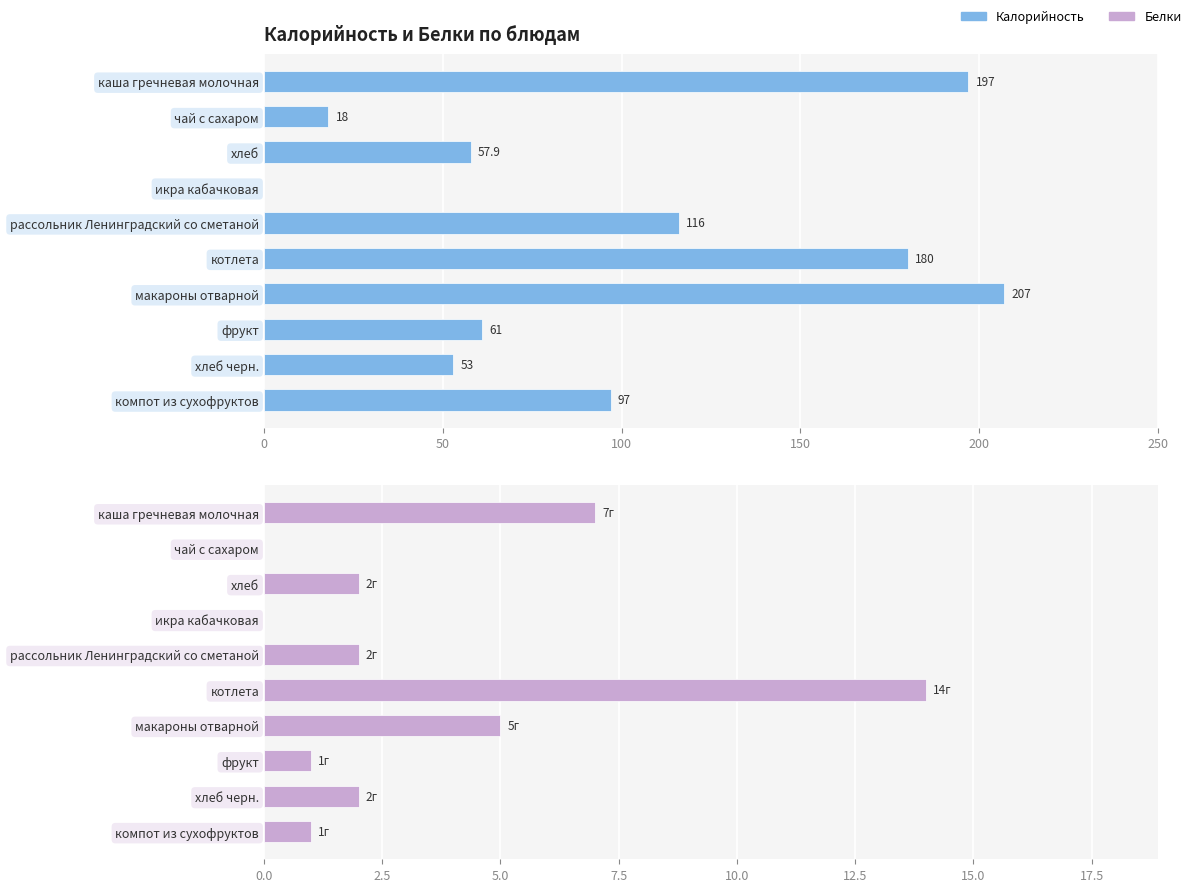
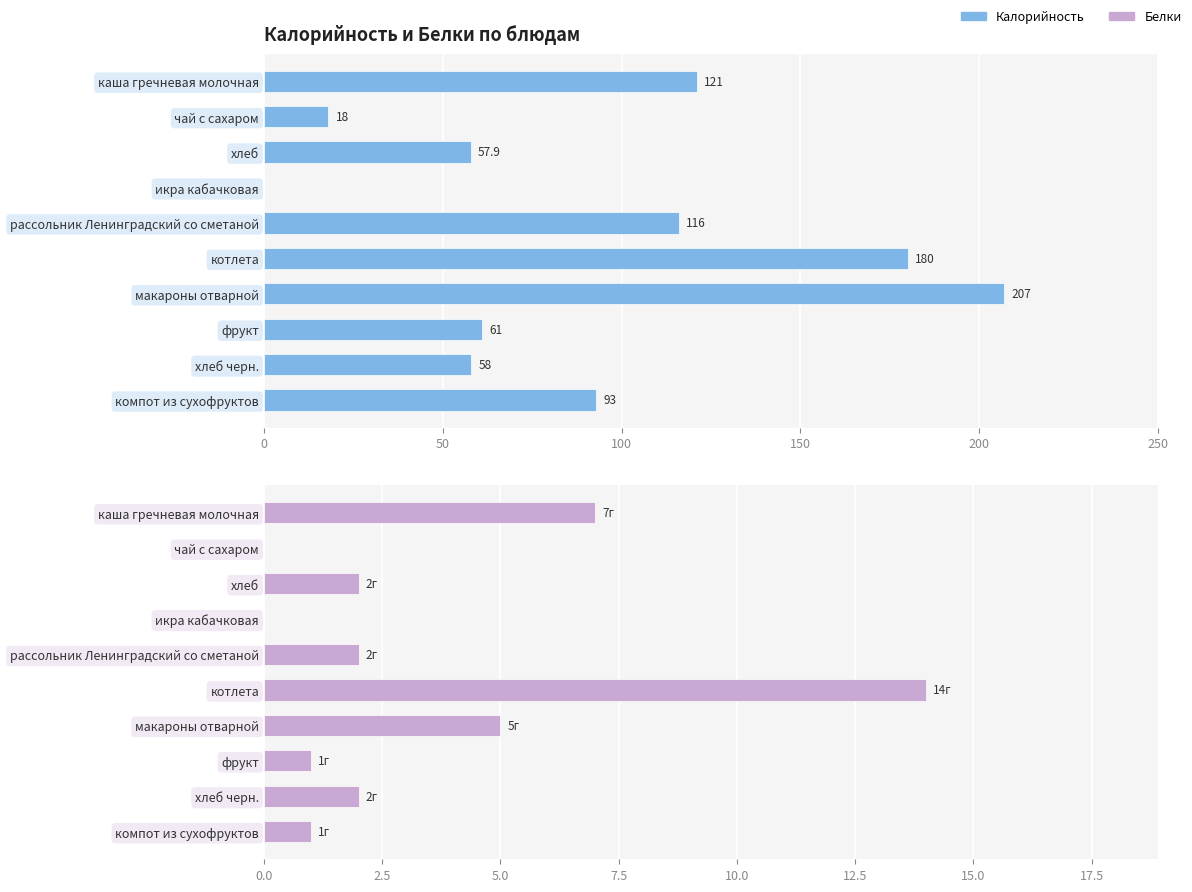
  {
    "Калорийность и Белки по блюдам": {
-     "каша гречневая молочная": 197,
+     "каша гречневая молочная": 121,
      "чай с сахаром": 18,
      "хлеб": 57.9,
      "рассольник Ленинградский со сметаной": 116,
      "котлета": 180,
      "макароны отварной": 207,
      "фрукт": 61,
-     "хлеб черн.": 53,
-     "компот из сухофруктов": 97
+     "хлеб черн.": 58,
+     "компот из сухофруктов": 93
    }
  }
